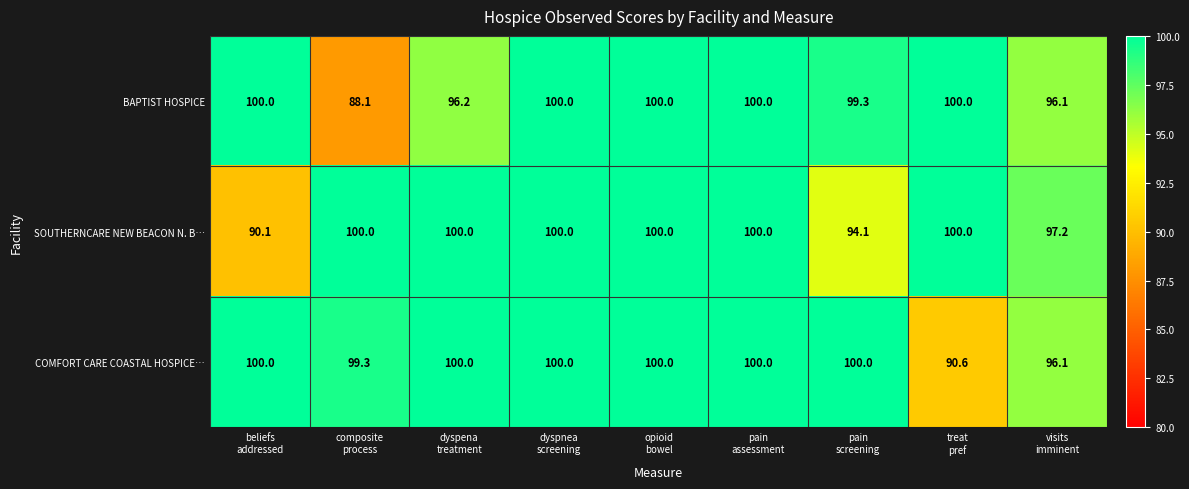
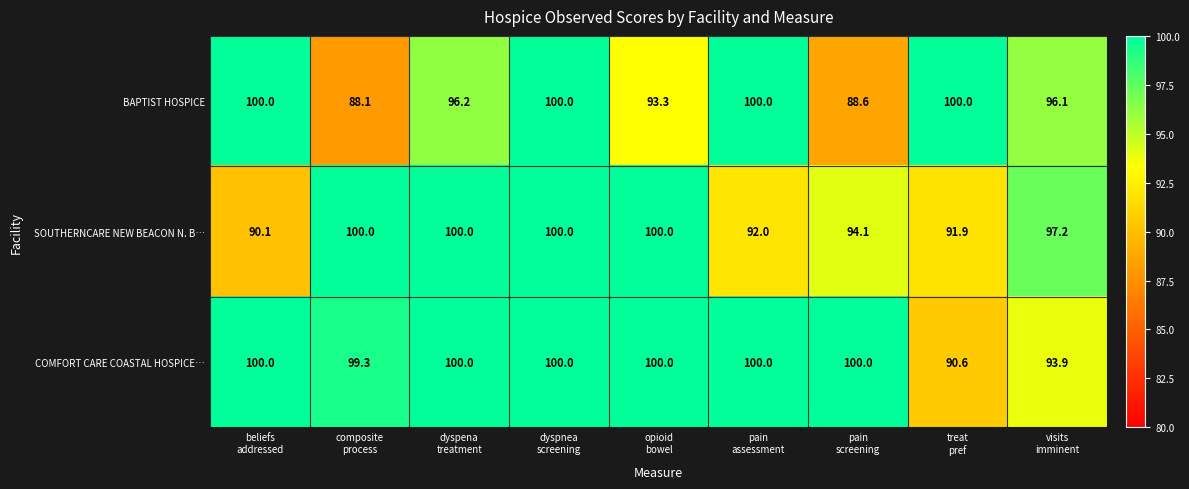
  {
    "BAPTIST HOSPICE": {
      "beliefs addressed": 100.0,
      "composite process": 88.1,
      "dyspena treatment": 96.2,
      "dyspnea screening": 100.0,
-     "opioid bowel": 100.0,
+     "opioid bowel": 93.3,
      "pain assessment": 100.0,
-     "pain screening": 99.3,
+     "pain screening": 88.6,
      "treat pref": 100.0,
      "visits imminent": 96.1
    },
    "SOUTHERNCARE NEW BEACON N. B…": {
      "beliefs addressed": 90.1,
      "composite process": 100.0,
      "dyspena treatment": 100.0,
      "dyspnea screening": 100.0,
      "opioid bowel": 100.0,
-     "pain assessment": 100.0,
+     "pain assessment": 92.0,
      "pain screening": 94.1,
-     "treat pref": 100.0,
+     "treat pref": 91.9,
      "visits imminent": 97.2
    },
    "COMFORT CARE COASTAL HOSPICE…": {
      "beliefs addressed": 100.0,
      "composite process": 99.3,
      "dyspena treatment": 100.0,
      "dyspnea screening": 100.0,
      "opioid bowel": 100.0,
      "pain assessment": 100.0,
      "pain screening": 100.0,
      "treat pref": 90.6,
-     "visits imminent": 96.1
+     "visits imminent": 93.9
    }
  }
